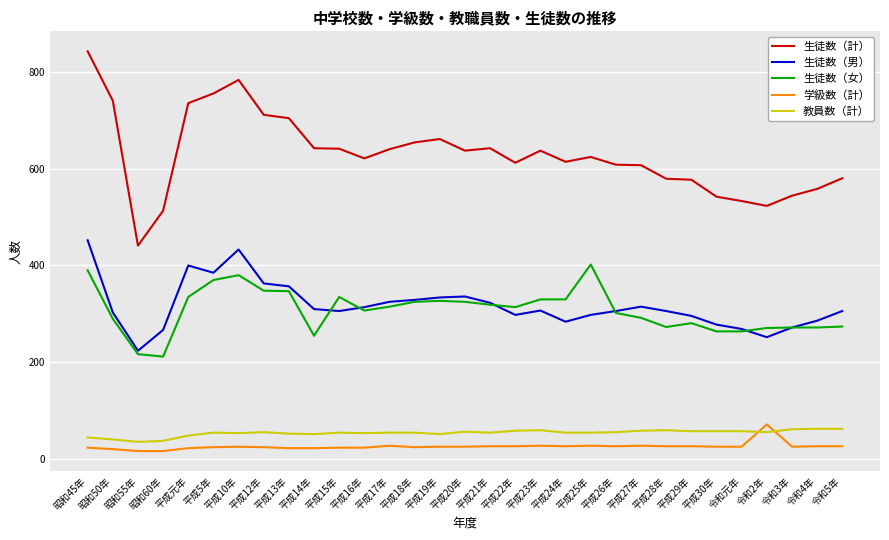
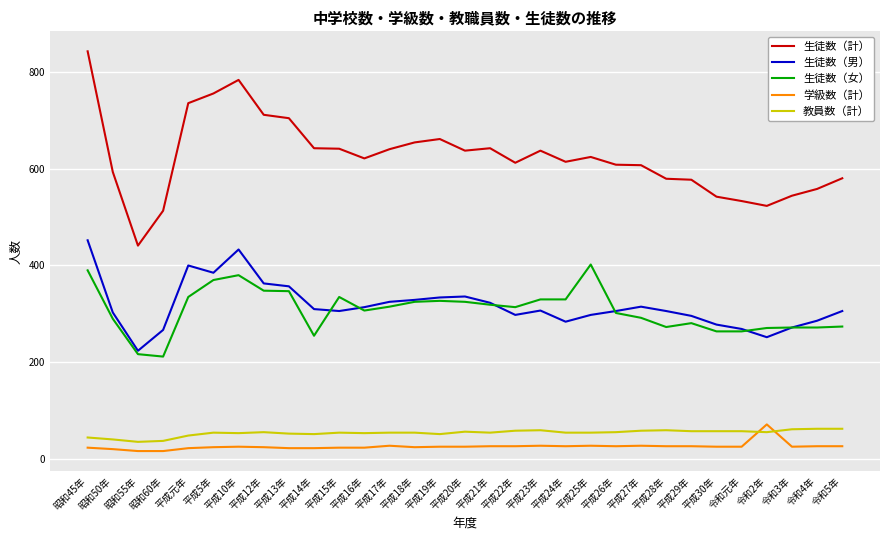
  {
    "生徒数（計）": {
      "昭和45年": 840,
-     "昭和50年": 740,
+     "昭和50年": 590,
      "昭和55年": 440,
      "昭和60年": 510,
      "平成元年": 740,
      "平成5年": 760,
      "平成10年": 780,
      "平成12年": 710,
      "平成13年": 700,
      "平成14年": 640,
      "平成15年": 640,
      "平成16年": 620,
      "平成17年": 640,
      "平成18年": 650,
      "平成19年": 660,
      "平成20年": 640,
      "平成21年": 640,
      "平成22年": 610,
      "平成23年": 640,
      "平成24年": 610,
      "平成25年": 620,
      "平成26年": 610,
      "平成27年": 610,
      "平成28年": 580,
      "平成29年": 580,
      "平成30年": 540,
      "令和元年": 530,
      "令和2年": 520,
      "令和3年": 540,
      "令和4年": 560,
      "令和5年": 580
    },
    "生徒数（男）": {
      "昭和45年": 450,
      "昭和50年": 300,
      "昭和55年": 220,
      "昭和60年": 270,
      "平成元年": 400,
      "平成5年": 390,
      "平成10年": 430,
      "平成12年": 360,
      "平成13年": 360,
      "平成14年": 310,
      "平成15年": 310,
      "平成16年": 310,
      "平成17年": 330,
      "平成19年": 330,
      "平成20年": 340,
      "平成22年": 300,
      "平成23年": 310,
      "平成24年": 280,
      "平成25年": 300,
      "平成27年": 320,
      "平成28年": 310,
      "平成29年": 300,
      "平成30年": 280,
      "令和2年": 250,
      "令和4年": 290,
      "令和5年": 310
    },
    "生徒数（女）": {
      "昭和45年": 390,
      "昭和50年": 290,
      "昭和55年": 220,
      "昭和60年": 210,
      "平成元年": 340,
      "平成5年": 370,
      "平成10年": 380,
      "平成12年": 350,
      "平成13年": 350,
      "平成14年": 260,
      "平成15年": 340,
      "平成16年": 310,
      "平成17年": 320,
      "平成19年": 330,
      "平成20年": 330,
      "平成22年": 310,
      "平成23年": 330,
      "平成24年": 330,
      "平成25年": 400,
      "平成27年": 290,
      "平成28年": 270,
      "平成29年": 280,
      "平成30年": 260,
      "令和2年": 270,
      "令和4年": 270,
      "令和5年": 270
    },
    "学級数（計）": {
      "昭和45年": 20,
      "昭和50年": 20,
      "昭和55年": 20,
      "昭和60年": 20,
      "平成元年": 20,
      "平成5年": 30,
      "平成10年": 30,
      "平成12年": 30,
      "平成13年": 20,
      "平成14年": 20,
      "平成15年": 20,
      "平成16年": 20,
      "平成17年": 30,
      "平成18年": 30,
      "平成19年": 30,
      "平成20年": 30,
      "平成21年": 30,
      "平成22年": 30,
      "平成23年": 30,
      "平成24年": 30,
      "平成25年": 30,
      "平成26年": 30,
      "平成27年": 30,
      "平成28年": 30,
      "平成29年": 30,
      "平成30年": 30,
      "令和元年": 30,
      "令和2年": 70,
      "令和3年": 30,
      "令和4年": 30,
      "令和5年": 30
    },
    "教員数（計）": {
      "昭和45年": 50,
      "昭和50年": 40,
      "昭和55年": 40,
      "昭和60年": 40,
      "平成元年": 50,
      "平成5年": 60,
      "平成10年": 50,
      "平成12年": 60,
      "平成13年": 50,
      "平成14年": 50,
      "平成15年": 60,
      "平成16年": 50,
      "平成17年": 60,
      "平成18年": 60,
      "平成19年": 50,
      "平成20年": 60,
      "平成21年": 60,
      "平成22年": 60,
      "平成23年": 60,
      "平成24年": 60,
      "平成25年": 60,
      "平成26年": 60,
      "平成27年": 60,
      "平成28年": 60,
      "平成29年": 60,
      "平成30年": 60,
      "令和元年": 60,
      "令和2年": 60,
      "令和3年": 60,
      "令和4年": 60,
      "令和5年": 60
    }
  }
